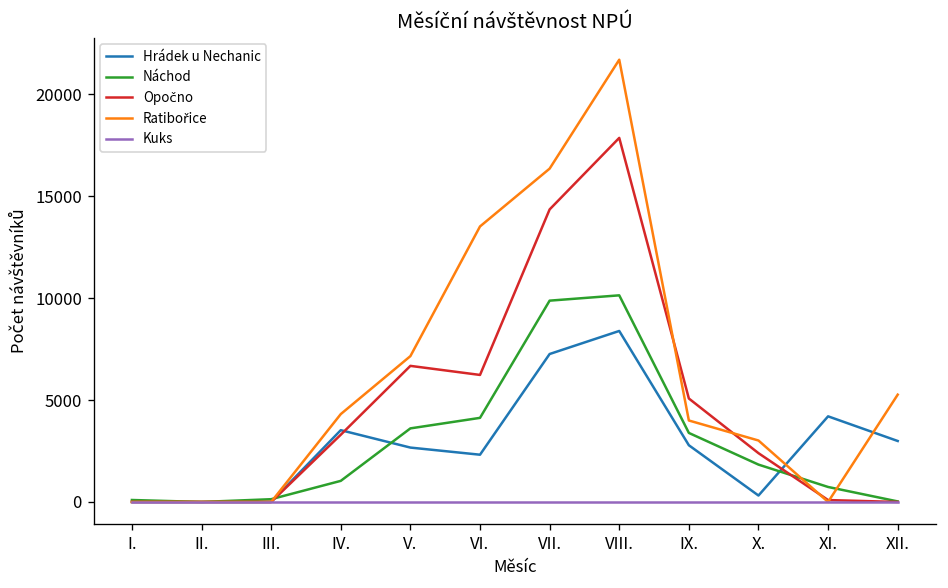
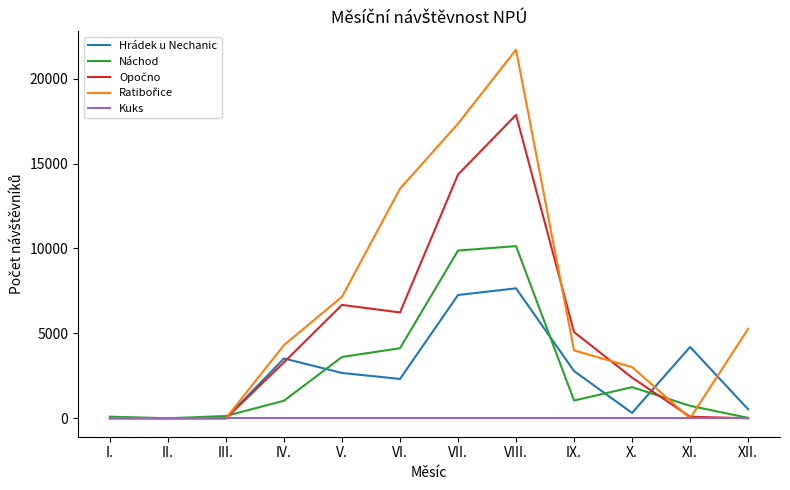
  {
    "Hrádek u Nechanic": {
      "IV.": 3500,
      "V.": 2700,
      "VI.": 2300,
      "VII.": 7300,
-     "VIII.": 8400,
+     "VIII.": 7700,
      "IX.": 2800,
      "X.": 300,
      "XI.": 4200,
-     "XII.": 3000
+     "XII.": 500
    },
    "Náchod": {
      "IV.": 1000,
      "V.": 3600,
      "VI.": 4100,
      "VII.": 9900,
      "VIII.": 10100,
-     "IX.": 3400,
+     "IX.": 1000,
      "X.": 1800,
      "XI.": 700
    },
    "Opočno": {
      "IV.": 3300,
      "V.": 6700,
      "VI.": 6200,
      "VII.": 14400,
      "VIII.": 17900,
      "IX.": 5100,
      "X.": 2400
    },
    "Ratibořice": {
      "IV.": 4300,
      "V.": 7200,
      "VI.": 13500,
-     "VII.": 16400,
+     "VII.": 17400,
      "VIII.": 21700,
      "IX.": 4000,
      "X.": 3000,
      "XII.": 5300
    },
    "Kuks": {
      "IV.": 0,
      "V.": 0,
      "VI.": 0,
      "VII.": 0,
      "VIII.": 0,
      "IX.": 0,
      "X.": 0
    }
  }
